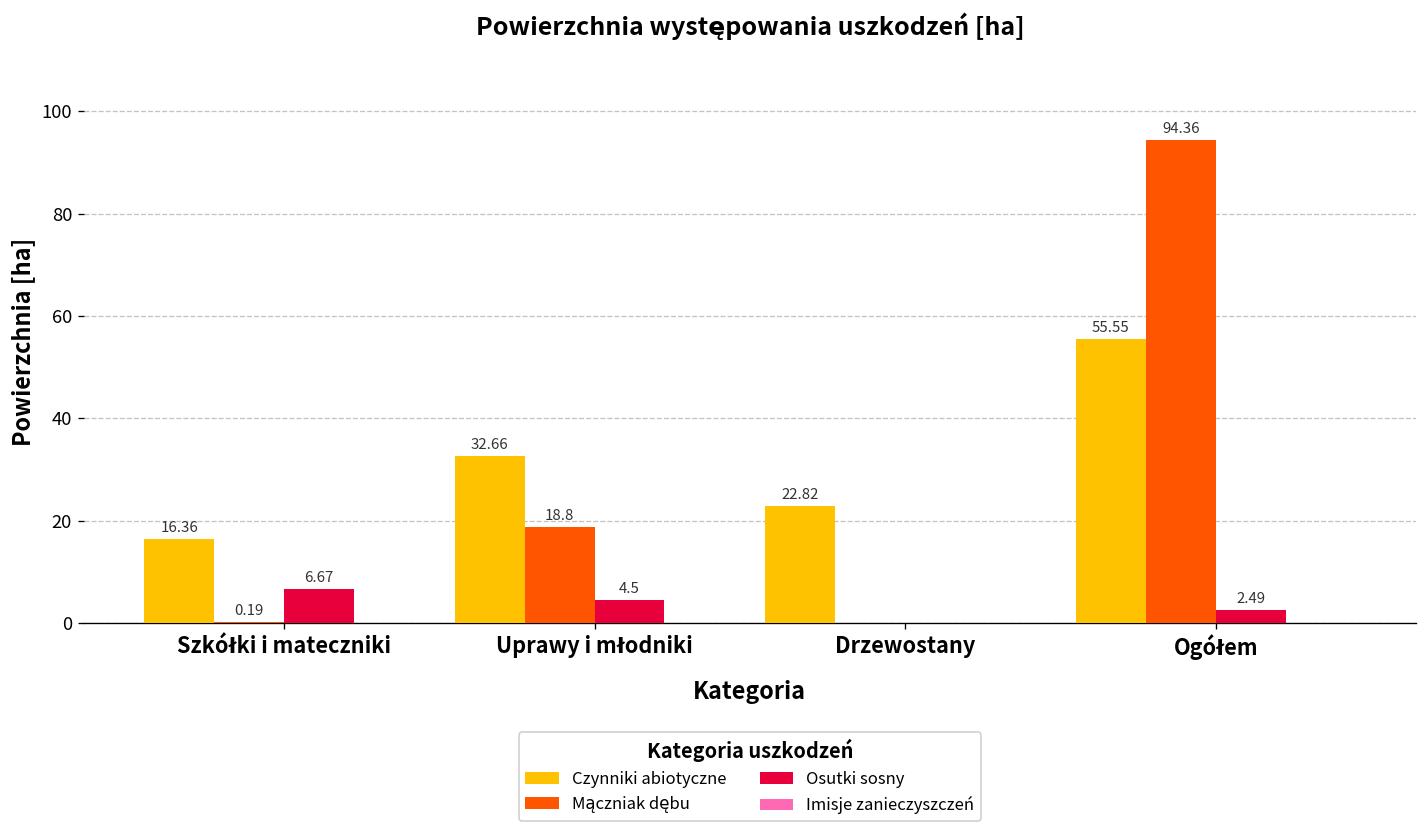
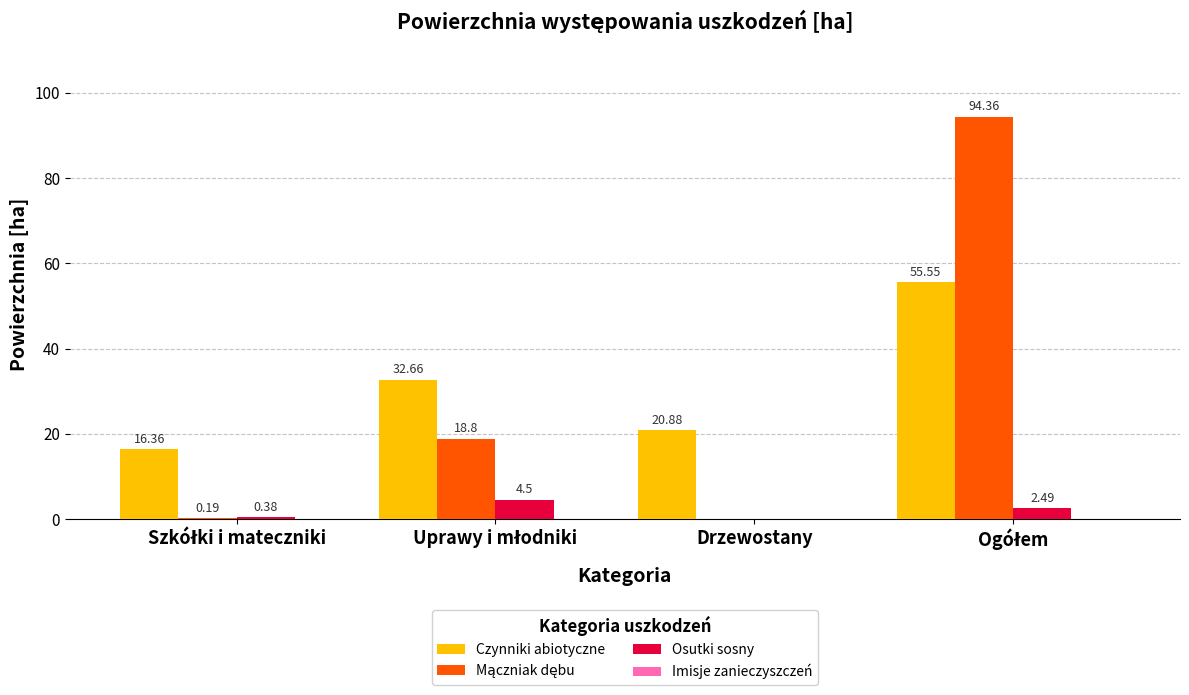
  {
    "Czynniki abiotyczne": {
      "Szkółki i mateczniki": 16.36,
      "Uprawy i młodniki": 32.66,
-     "Drzewostany": 22.82,
+     "Drzewostany": 20.88,
      "Ogółem": 55.55
    },
    "Mączniak dębu": {
      "Szkółki i mateczniki": 0.19,
      "Uprawy i młodniki": 18.8,
      "Ogółem": 94.36
    },
    "Osutki sosny": {
-     "Szkółki i mateczniki": 6.67,
+     "Szkółki i mateczniki": 0.38,
      "Uprawy i młodniki": 4.5,
      "Ogółem": 2.49
    },
    "Imisje zanieczyszczeń": {
      "Szkółki i mateczniki": 0,
      "Uprawy i młodniki": 0,
      "Drzewostany": 0,
      "Ogółem": 0
    }
  }
